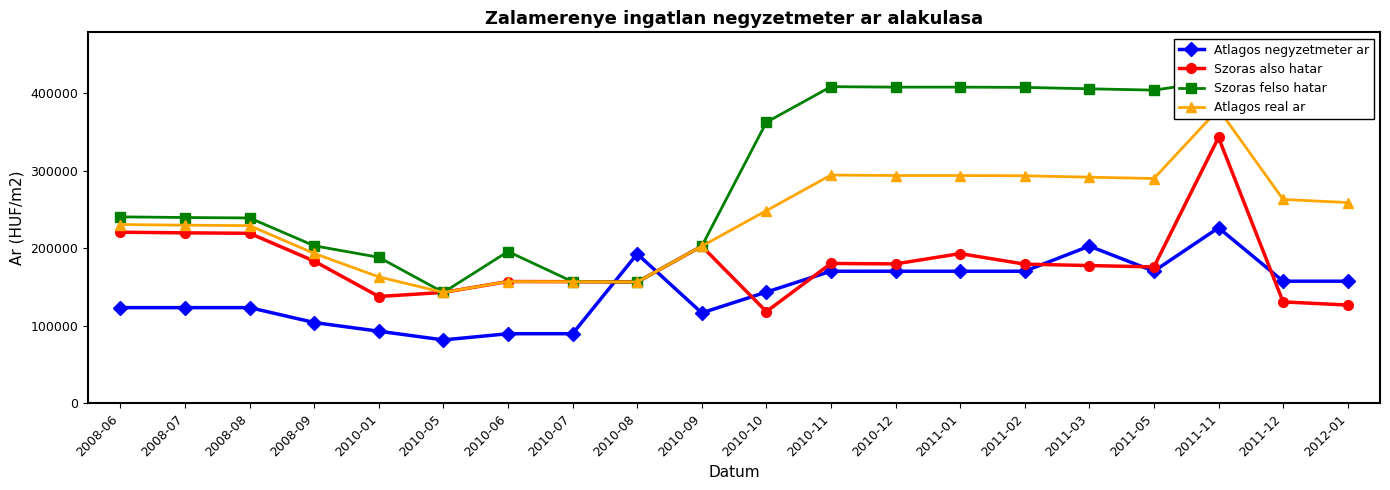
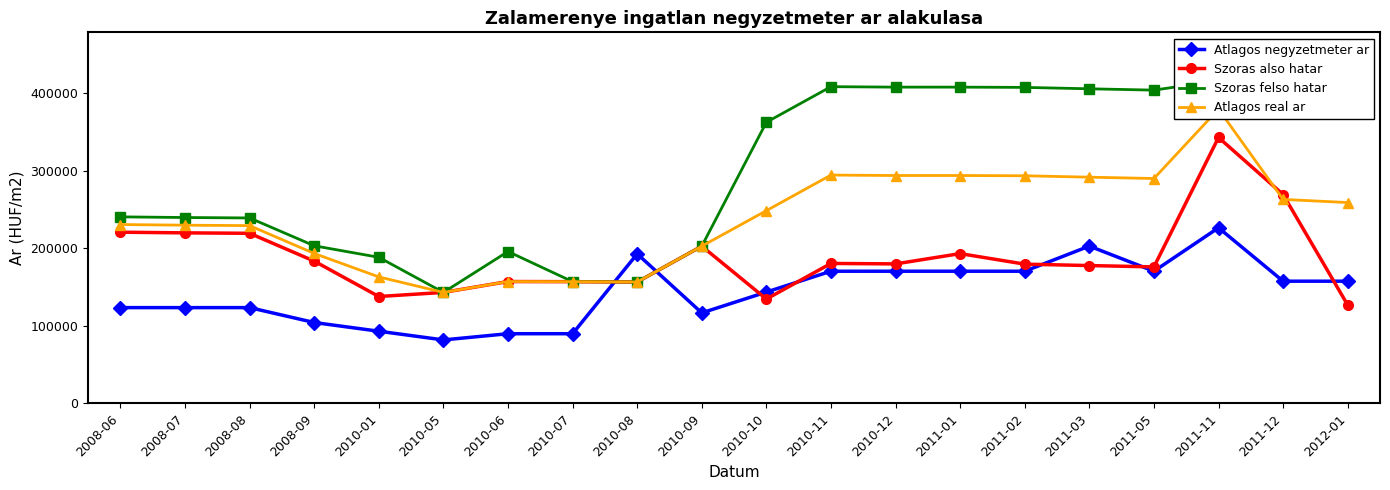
  {
    "Atlagos negyzetmeter ar": {
      "2008-06": 120000,
      "2008-07": 120000,
      "2008-08": 120000,
      "2008-09": 100000,
      "2010-01": 90000,
      "2010-05": 80000,
      "2010-06": 90000,
      "2010-07": 90000,
      "2010-08": 190000,
      "2010-09": 120000,
      "2010-10": 140000,
      "2010-11": 170000,
      "2010-12": 170000,
      "2011-01": 170000,
      "2011-02": 170000,
      "2011-03": 200000,
      "2011-05": 170000,
      "2011-11": 230000,
      "2011-12": 160000,
      "2012-01": 160000
    },
    "Szoras also hatar": {
      "2008-06": 220000,
      "2008-07": 220000,
      "2008-08": 220000,
      "2008-09": 180000,
      "2010-01": 140000,
-     "2010-10": 120000,
+     "2010-10": 130000,
      "2010-11": 180000,
      "2010-12": 180000,
      "2011-01": 190000,
      "2011-02": 180000,
      "2011-03": 180000,
      "2011-05": 180000,
      "2011-11": 340000,
-     "2011-12": 130000,
+     "2011-12": 270000,
      "2012-01": 130000
    },
    "Szoras felso hatar": {
      "2008-06": 240000,
      "2008-07": 240000,
      "2008-08": 240000,
      "2008-09": 200000,
      "2010-01": 190000,
      "2010-06": 200000,
      "2010-10": 360000,
      "2010-11": 410000,
      "2010-12": 410000,
      "2011-01": 410000,
      "2011-02": 410000,
      "2011-03": 410000,
      "2011-05": 400000
    },
    "Atlagos real ar": {
      "2008-06": 230000,
      "2008-07": 230000,
      "2008-08": 230000,
      "2008-09": 190000,
      "2010-01": 160000,
      "2010-10": 250000,
      "2010-11": 290000,
      "2010-12": 290000,
      "2011-01": 290000,
      "2011-02": 290000,
      "2011-03": 290000,
      "2011-05": 290000,
      "2011-12": 260000,
      "2012-01": 260000
    }
  }
